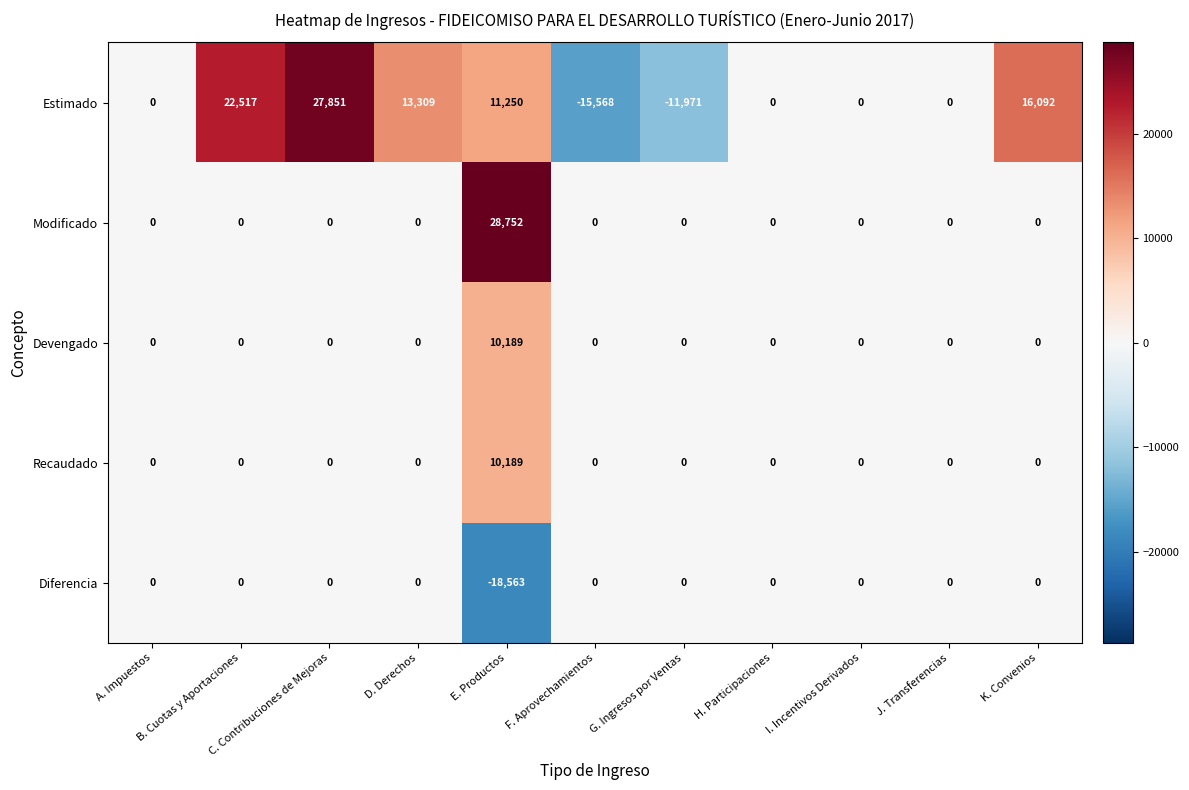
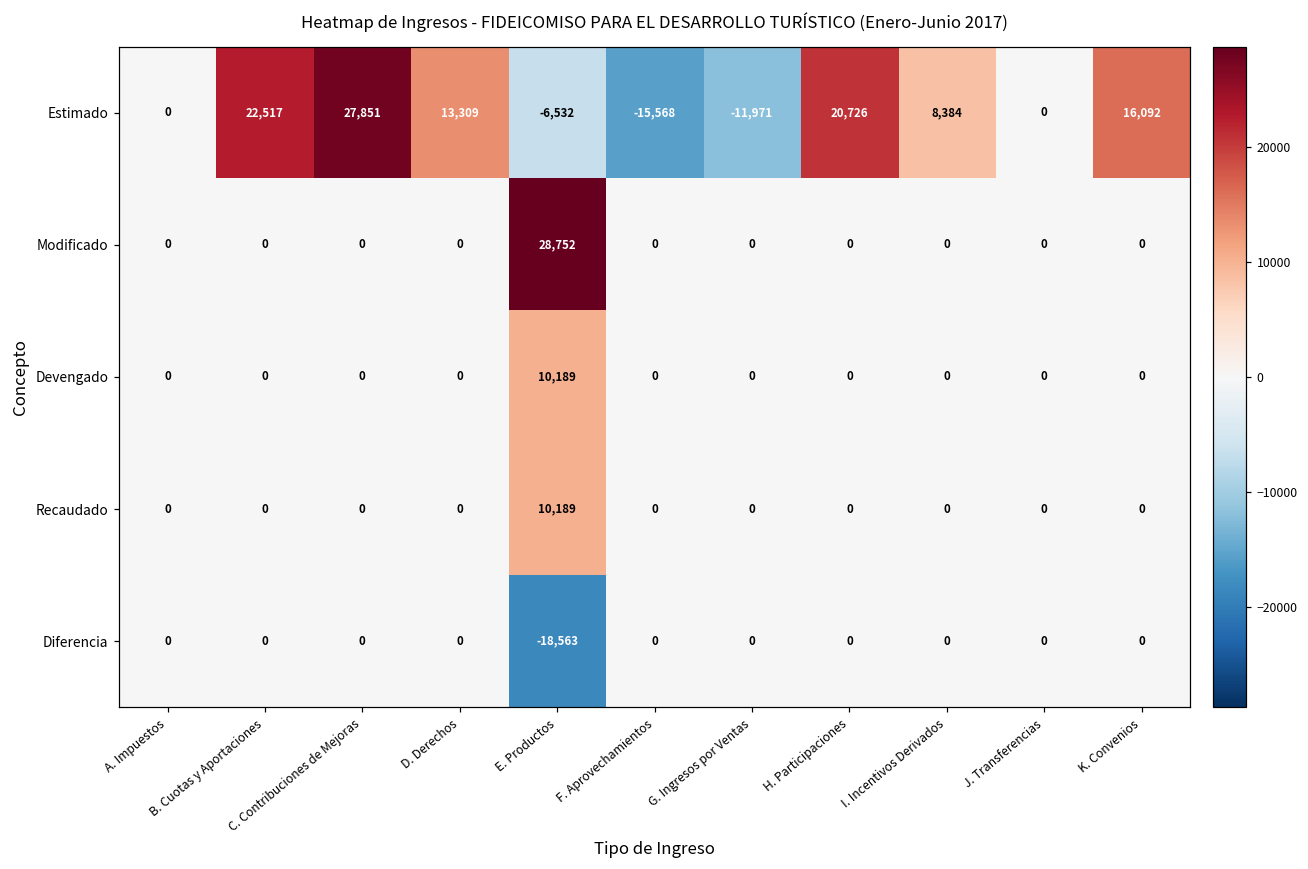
  {
    "Estimado": {
      "A. Impuestos": "0",
      "B. Cuotas y Aportaciones": "22,517",
      "C. Contribuciones de Mejoras": "27,851",
      "D. Derechos": "13,309",
-     "E. Productos": "11,250",
+     "E. Productos": "-6,532",
      "F. Aprovechamientos": "-15,568",
      "G. Ingresos por Ventas": "-11,971",
-     "H. Participaciones": "0",
-     "I. Incentivos Derivados": "0",
+     "H. Participaciones": "20,726",
+     "I. Incentivos Derivados": "8,384",
      "J. Transferencias": "0",
      "K. Convenios": "16,092"
    },
    "Modificado": {
      "A. Impuestos": "0",
      "B. Cuotas y Aportaciones": "0",
      "C. Contribuciones de Mejoras": "0",
      "D. Derechos": "0",
      "E. Productos": "28,752",
      "F. Aprovechamientos": "0",
      "G. Ingresos por Ventas": "0",
      "H. Participaciones": "0",
      "I. Incentivos Derivados": "0",
      "J. Transferencias": "0",
      "K. Convenios": "0"
    },
    "Devengado": {
      "A. Impuestos": "0",
      "B. Cuotas y Aportaciones": "0",
      "C. Contribuciones de Mejoras": "0",
      "D. Derechos": "0",
      "E. Productos": "10,189",
      "F. Aprovechamientos": "0",
      "G. Ingresos por Ventas": "0",
      "H. Participaciones": "0",
      "I. Incentivos Derivados": "0",
      "J. Transferencias": "0",
      "K. Convenios": "0"
    },
    "Recaudado": {
      "A. Impuestos": "0",
      "B. Cuotas y Aportaciones": "0",
      "C. Contribuciones de Mejoras": "0",
      "D. Derechos": "0",
      "E. Productos": "10,189",
      "F. Aprovechamientos": "0",
      "G. Ingresos por Ventas": "0",
      "H. Participaciones": "0",
      "I. Incentivos Derivados": "0",
      "J. Transferencias": "0",
      "K. Convenios": "0"
    },
    "Diferencia": {
      "A. Impuestos": "0",
      "B. Cuotas y Aportaciones": "0",
      "C. Contribuciones de Mejoras": "0",
      "D. Derechos": "0",
      "E. Productos": "-18,563",
      "F. Aprovechamientos": "0",
      "G. Ingresos por Ventas": "0",
      "H. Participaciones": "0",
      "I. Incentivos Derivados": "0",
      "J. Transferencias": "0",
      "K. Convenios": "0"
    }
  }
